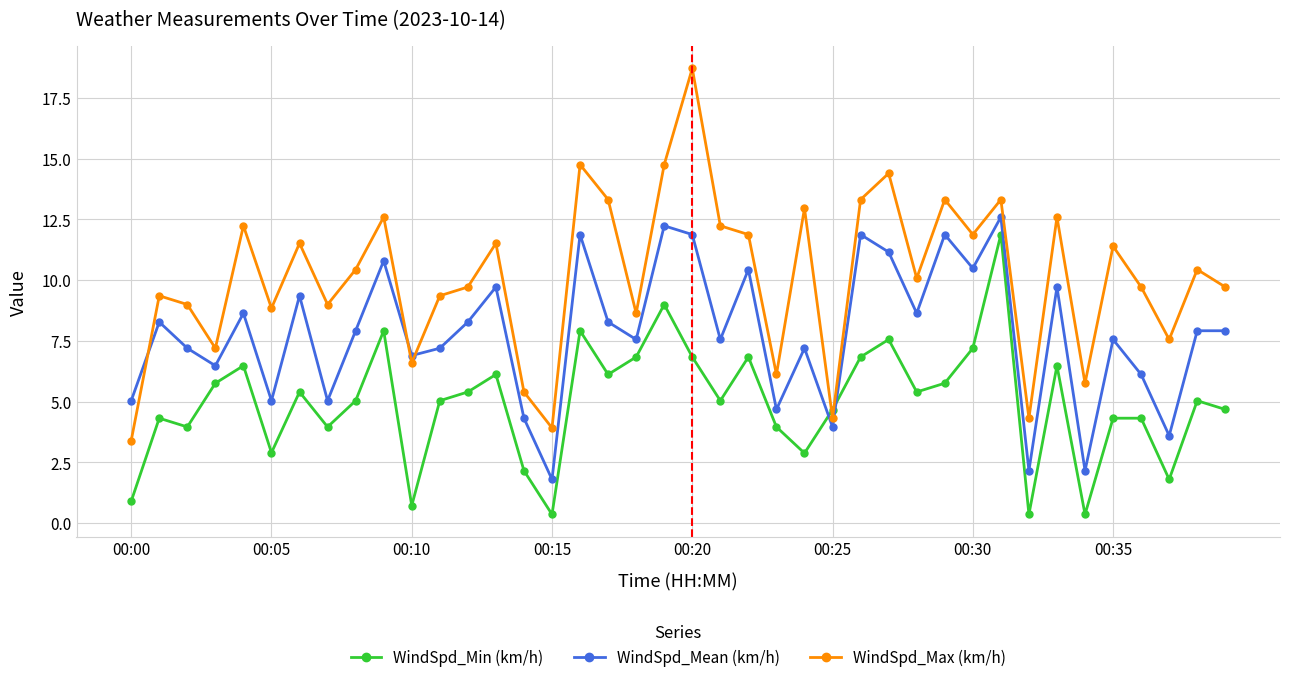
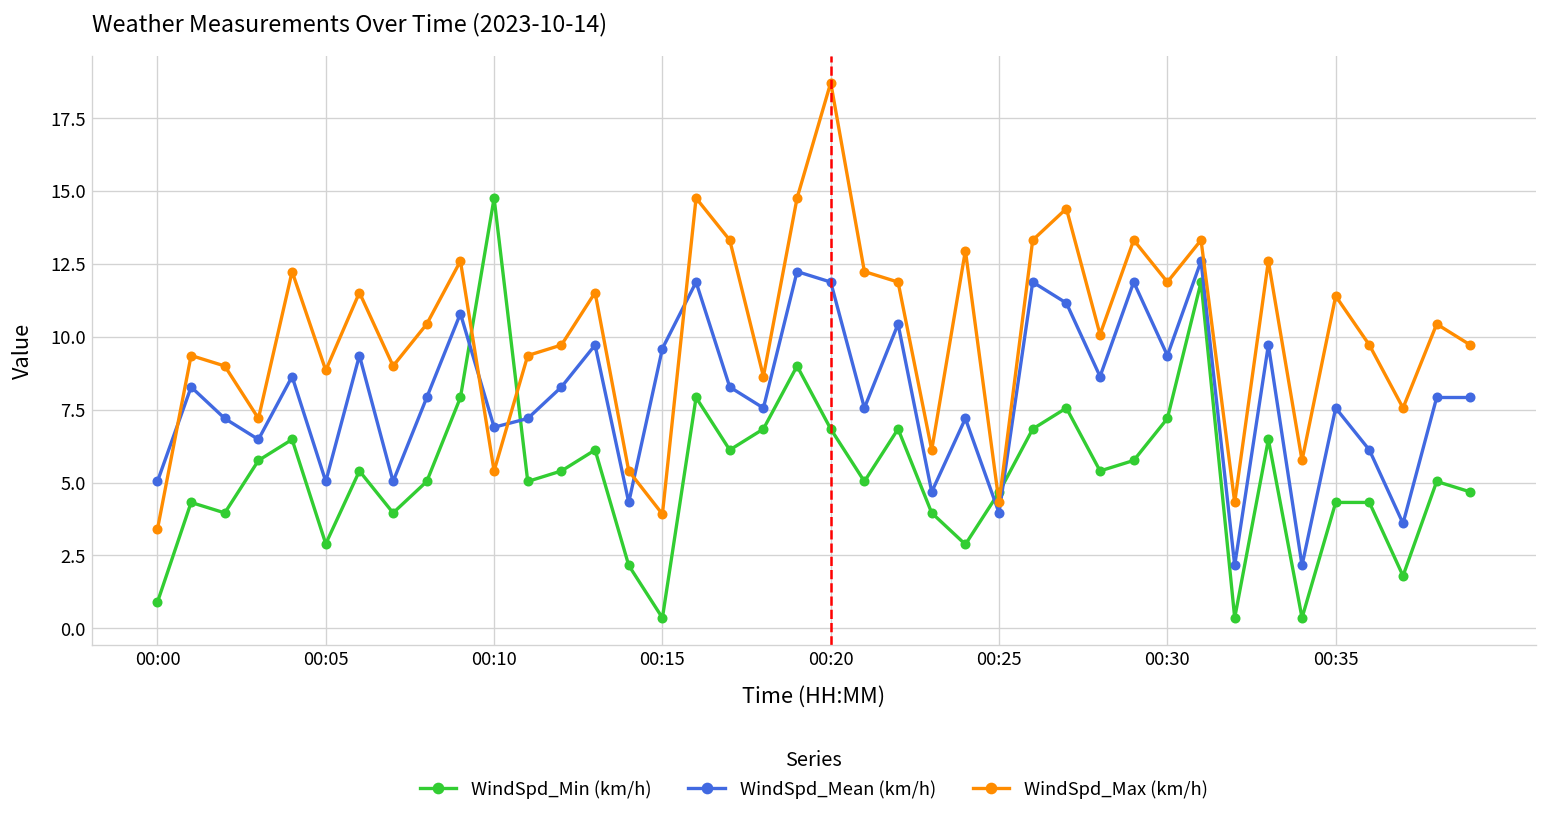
  {
    "WindSpd_Min (km/h)": {
      "00:00": 0.9,
      "00:05": 2.9,
-     "00:10": 0.7,
+     "00:10": 14.8,
      "00:15": 0.4,
      "00:20": 6.8,
      "00:25": 4.7,
      "00:30": 7.2,
      "00:35": 4.3
    },
    "WindSpd_Mean (km/h)": {
      "00:00": 5.0,
      "00:05": 5.0,
      "00:10": 6.9,
-     "00:15": 1.8,
+     "00:15": 9.6,
      "00:20": 11.9,
      "00:25": 4.0,
-     "00:30": 10.5,
+     "00:30": 9.4,
      "00:35": 7.6
    },
    "WindSpd_Max (km/h)": {
      "00:00": 3.4,
      "00:05": 8.9,
-     "00:10": 6.6,
+     "00:10": 5.4,
      "00:15": 3.9,
      "00:20": 18.7,
      "00:25": 4.3,
      "00:30": 11.9,
      "00:35": 11.4
    }
  }
